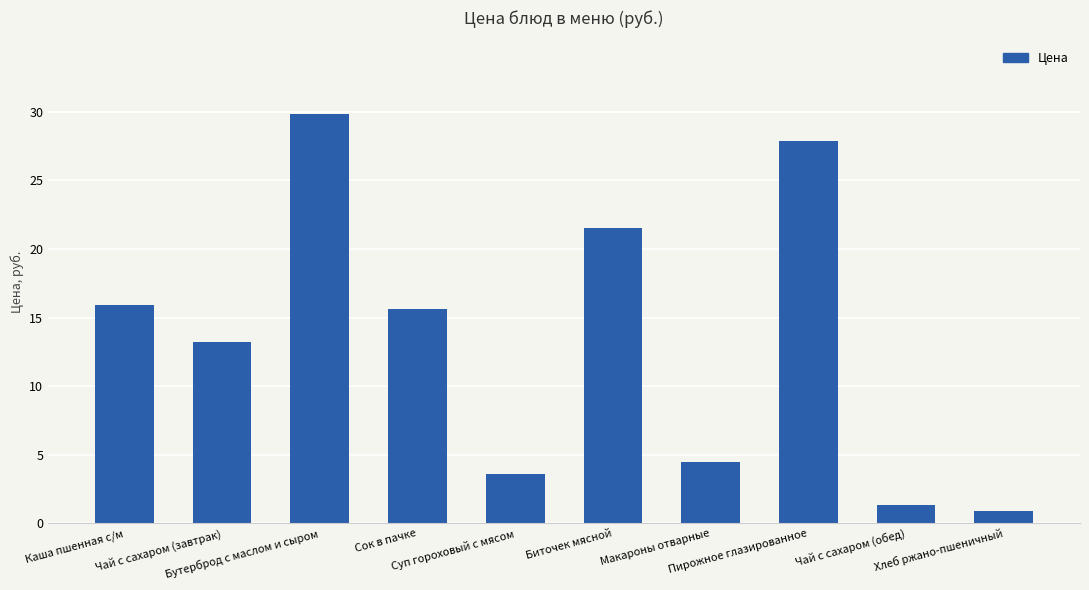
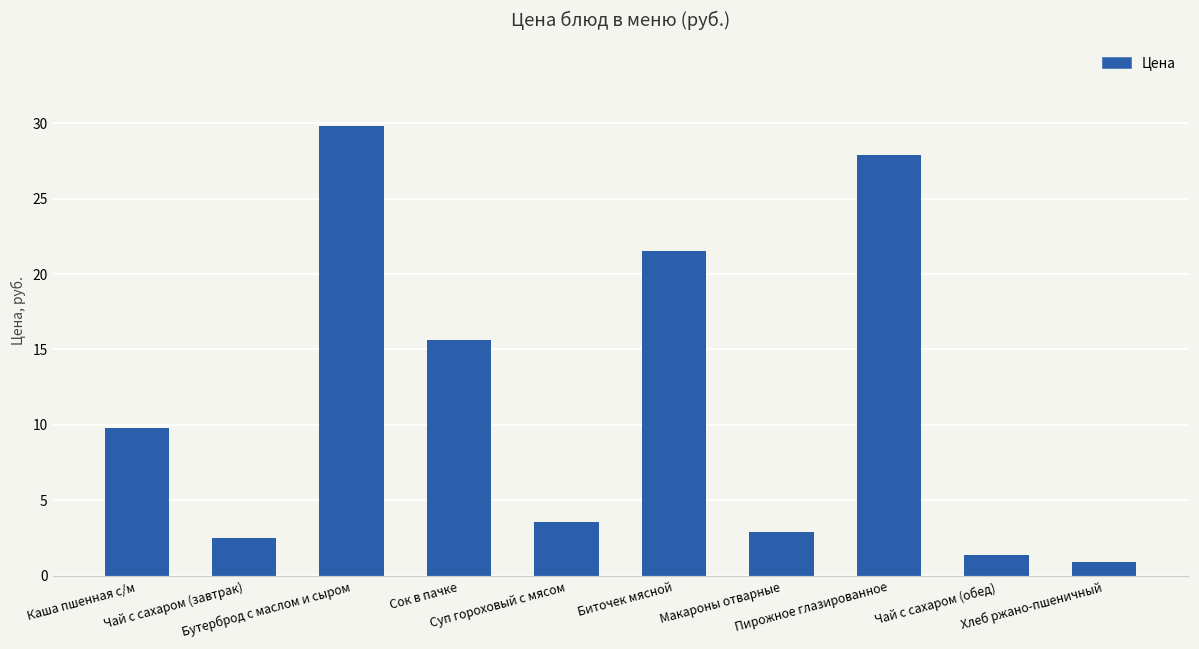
  {
-   "Каша пшенная с/м": 15.9,
-   "Чай с сахаром (завтрак)": 13.2,
+   "Каша пшенная с/м": 9.8,
+   "Чай с сахаром (завтрак)": 2.5,
    "Бутерброд с маслом и сыром": 29.8,
    "Сок в пачке": 15.6,
    "Суп гороховый с мясом": 3.6,
    "Биточек мясной": 21.6,
-   "Макароны отварные": 4.5,
+   "Макароны отварные": 2.9,
    "Пирожное глазированное": 27.9,
    "Чай с сахаром (обед)": 1.4,
    "Хлеб ржано-пшеничный": 0.9
  }
